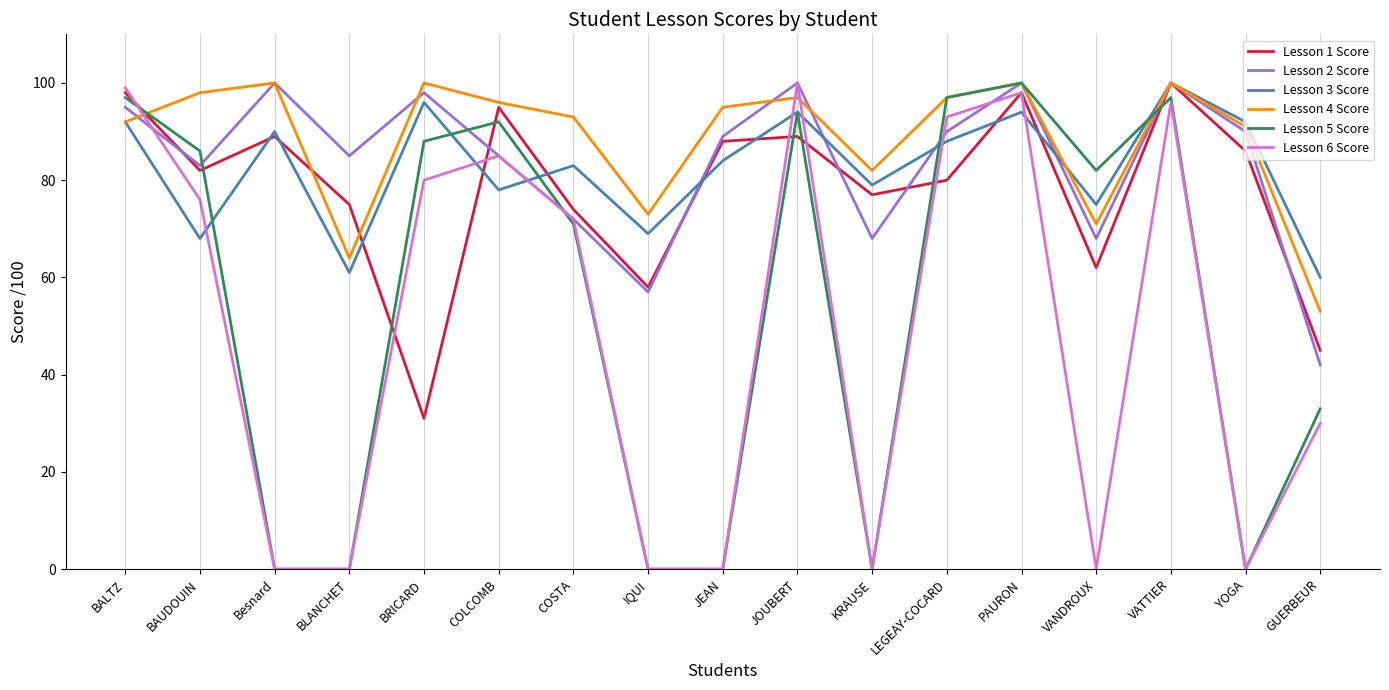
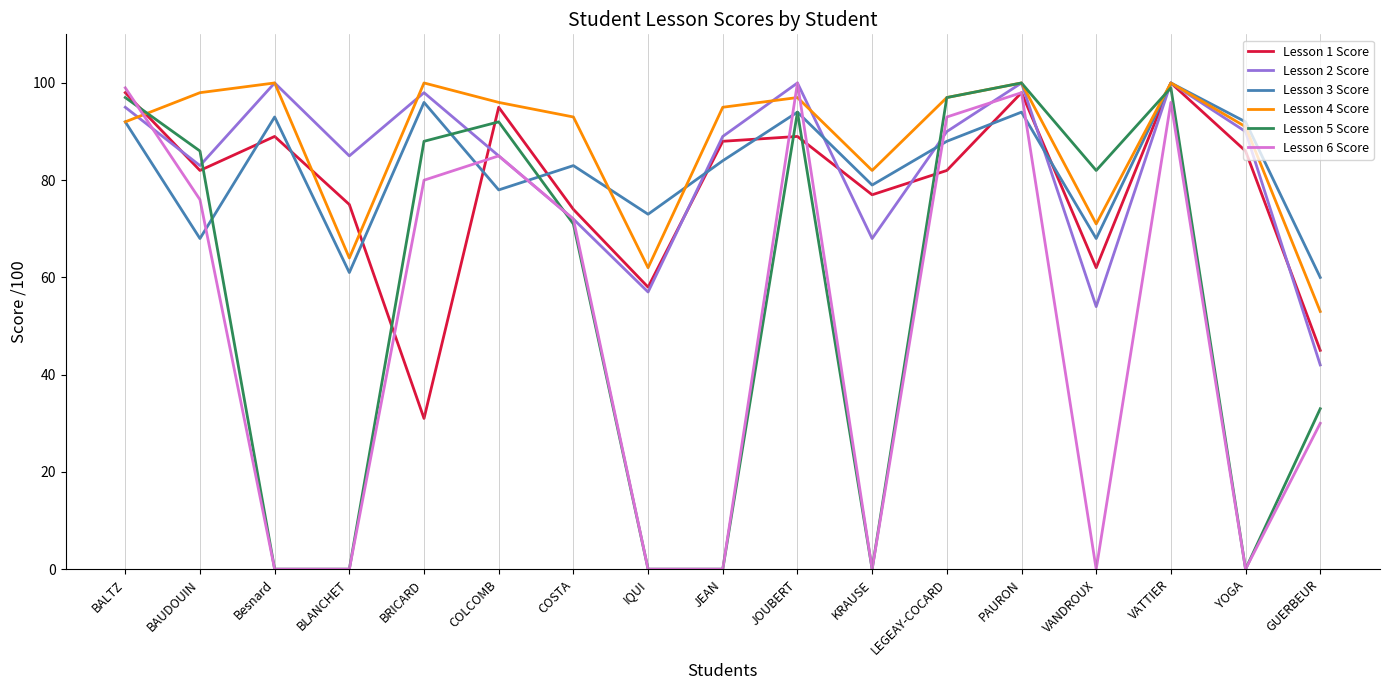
  {
    "Lesson 1 Score": {
      "BALTZ": 98,
      "BAUDOUIN": 82,
      "Besnard": 89,
      "BLANCHET": 75,
      "BRICARD": 31,
      "COLCOMB": 95,
      "COSTA": 74,
      "IQUI": 58,
      "JEAN": 88,
      "JOUBERT": 89,
      "KRAUSE": 77,
-     "LEGEAY-COCARD": 80,
+     "LEGEAY-COCARD": 82,
      "VANDROUX": 62,
      "GUERBEUR": 45
    },
    "Lesson 2 Score": {
      "BALTZ": 95,
      "BAUDOUIN": 83,
      "BLANCHET": 85,
      "BRICARD": 98,
      "IQUI": 57,
      "JEAN": 89,
      "KRAUSE": 68,
      "LEGEAY-COCARD": 90,
-     "VANDROUX": 68,
+     "VANDROUX": 54,
      "GUERBEUR": 42
    },
    "Lesson 3 Score": {
      "BAUDOUIN": 68,
-     "Besnard": 90,
+     "Besnard": 93,
      "BLANCHET": 61,
      "BRICARD": 96,
      "COLCOMB": 78,
      "COSTA": 83,
-     "IQUI": 69,
+     "IQUI": 73,
      "JEAN": 84,
      "KRAUSE": 79,
      "LEGEAY-COCARD": 88,
      "PAURON": 94,
-     "VANDROUX": 75,
+     "VANDROUX": 68,
      "GUERBEUR": 60
    },
    "Lesson 4 Score": {
      "BAUDOUIN": 98,
      "BLANCHET": 64,
      "BRICARD": 100,
      "COLCOMB": 96,
      "COSTA": 93,
-     "IQUI": 73,
+     "IQUI": 62,
      "JEAN": 95,
      "JOUBERT": 97,
      "KRAUSE": 82,
      "VANDROUX": 71,
      "GUERBEUR": 53
    },
    "Lesson 5 Score": {
      "BALTZ": 97,
      "BAUDOUIN": 86,
      "BRICARD": 88,
      "COLCOMB": 92,
      "COSTA": 71,
      "VANDROUX": 82,
-     "VATTIER": 97,
+     "VATTIER": 99,
      "GUERBEUR": 33
    },
    "Lesson 6 Score": {
      "BALTZ": 99,
      "BAUDOUIN": 76,
      "BRICARD": 80,
      "LEGEAY-COCARD": 93,
      "VANDROUX": 0,
      "VATTIER": 96,
      "GUERBEUR": 30
    }
  }
